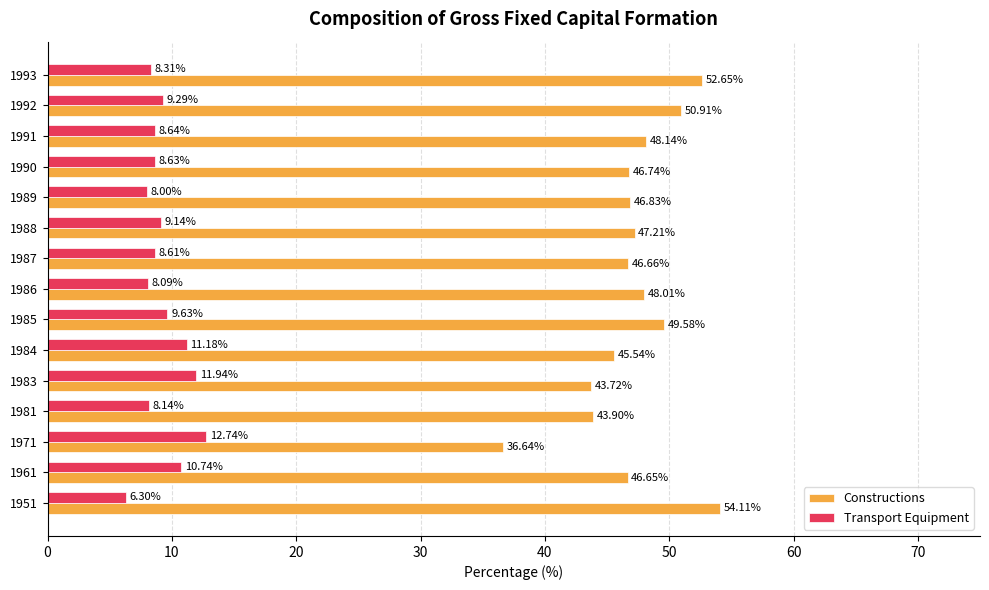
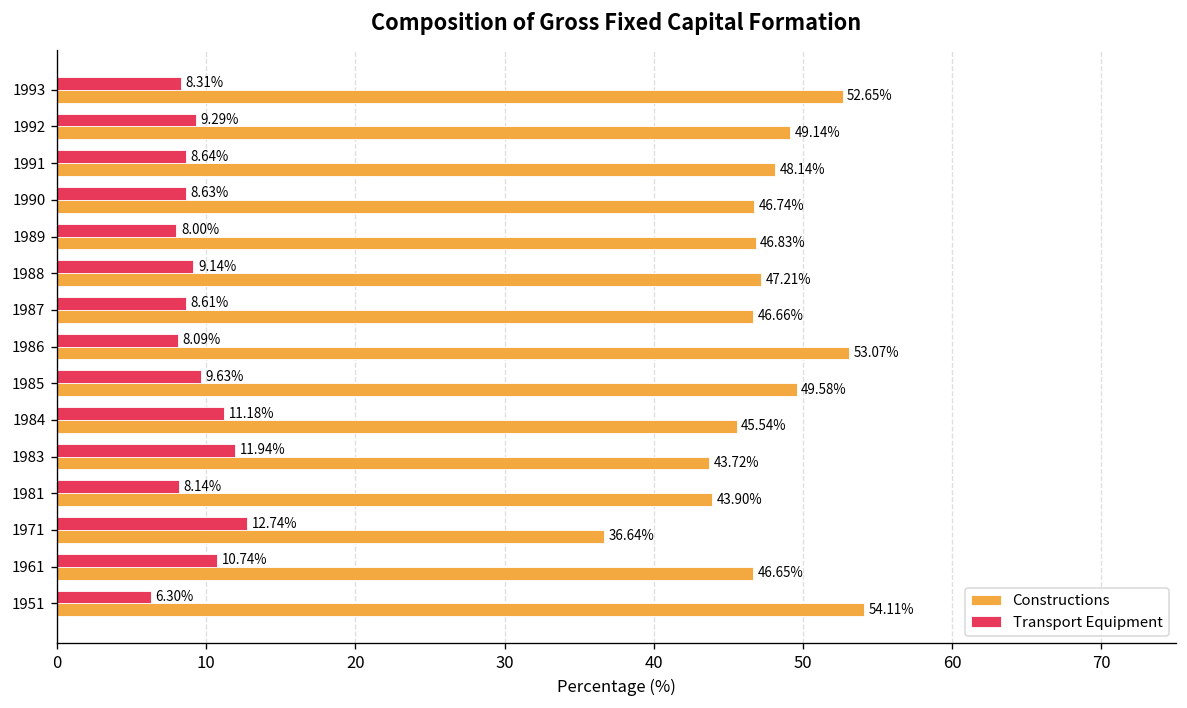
  {
    "Constructions": {
      "1993": "52.65%",
-     "1992": "50.91%",
+     "1992": "49.14%",
      "1991": "48.14%",
      "1990": "46.74%",
      "1989": "46.83%",
      "1988": "47.21%",
      "1987": "46.66%",
-     "1986": "48.01%",
+     "1986": "53.07%",
      "1985": "49.58%",
      "1984": "45.54%",
      "1983": "43.72%",
      "1981": "43.90%",
      "1971": "36.64%",
      "1961": "46.65%",
      "1951": "54.11%"
    },
    "Transport Equipment": {
      "1993": "8.31%",
      "1992": "9.29%",
      "1991": "8.64%",
      "1990": "8.63%",
      "1989": "8.00%",
      "1988": "9.14%",
      "1987": "8.61%",
      "1986": "8.09%",
      "1985": "9.63%",
      "1984": "11.18%",
      "1983": "11.94%",
      "1981": "8.14%",
      "1971": "12.74%",
      "1961": "10.74%",
      "1951": "6.30%"
    }
  }
